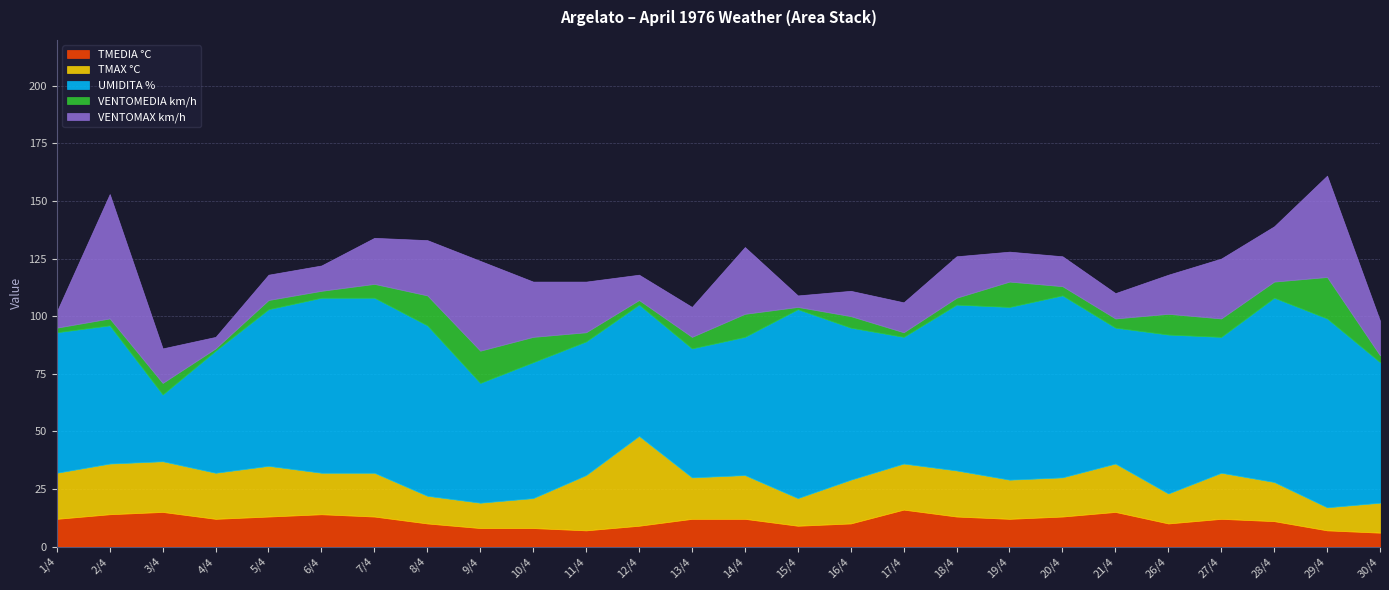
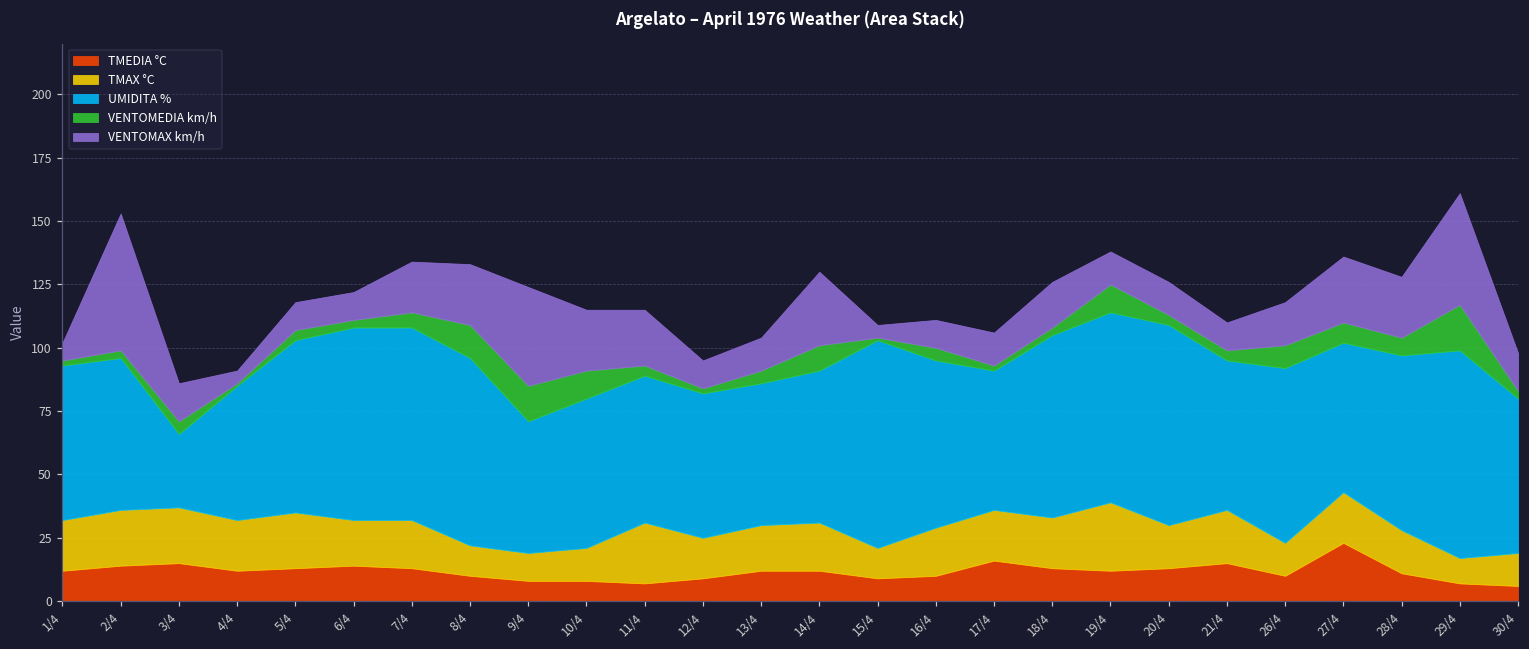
  {
    "TMEDIA °C": {
      "1/4": 12,
      "2/4": 14,
      "3/4": 15,
      "4/4": 12,
      "5/4": 13,
      "6/4": 14,
      "7/4": 13,
      "8/4": 10,
      "9/4": 8,
      "10/4": 8,
      "11/4": 7,
      "12/4": 9,
      "13/4": 12,
      "14/4": 12,
      "15/4": 9,
      "16/4": 10,
      "17/4": 16,
      "18/4": 13,
      "19/4": 12,
      "20/4": 13,
      "21/4": 15,
      "26/4": 10,
-     "27/4": 12,
+     "27/4": 23,
      "28/4": 11,
      "29/4": 7,
      "30/4": 6
    },
    "TMAX °C": {
      "1/4": 20,
      "2/4": 22,
      "3/4": 22,
      "4/4": 20,
      "5/4": 22,
      "6/4": 18,
      "7/4": 19,
      "8/4": 12,
      "9/4": 11,
      "10/4": 13,
      "11/4": 24,
-     "12/4": 39,
+     "12/4": 16,
      "13/4": 18,
      "14/4": 19,
      "15/4": 12,
      "16/4": 19,
      "17/4": 20,
      "18/4": 20,
-     "19/4": 17,
+     "19/4": 27,
      "20/4": 17,
      "21/4": 21,
      "26/4": 13,
      "27/4": 20,
      "28/4": 17,
      "29/4": 10,
      "30/4": 13
    },
    "UMIDITA %": {
      "1/4": 61,
      "2/4": 60,
      "3/4": 29,
      "5/4": 68,
      "6/4": 76,
      "7/4": 76,
      "8/4": 74,
      "9/4": 52,
      "10/4": 59,
      "11/4": 58,
      "12/4": 57,
      "13/4": 56,
      "14/4": 60,
      "16/4": 66,
      "17/4": 55,
      "18/4": 72,
      "19/4": 75,
      "20/4": 79,
      "21/4": 59,
      "26/4": 69,
      "27/4": 59,
-     "28/4": 80,
+     "28/4": 69,
      "29/4": 82,
      "30/4": 61
    },
    "VENTOMEDIA km/h": {
      "1/4": 2,
      "2/4": 3,
      "3/4": 5,
      "5/4": 4,
      "6/4": 3,
      "7/4": 6,
      "8/4": 13,
      "9/4": 14,
      "10/4": 11,
      "11/4": 4,
      "12/4": 2,
      "13/4": 5,
      "14/4": 10,
      "16/4": 5,
      "17/4": 2,
      "18/4": 3,
      "19/4": 11,
      "20/4": 4,
      "21/4": 4,
      "26/4": 9,
      "27/4": 8,
      "28/4": 7,
      "29/4": 18,
      "30/4": 3
    },
    "VENTOMAX km/h": {
      "1/4": 7,
      "2/4": 54,
      "3/4": 15,
      "4/4": 5,
      "5/4": 11,
      "6/4": 11,
      "7/4": 20,
      "8/4": 24,
      "9/4": 39,
      "10/4": 24,
      "11/4": 22,
      "12/4": 11,
      "13/4": 13,
      "14/4": 29,
      "15/4": 5,
      "16/4": 11,
      "17/4": 13,
      "18/4": 18,
      "19/4": 13,
      "20/4": 13,
      "21/4": 11,
      "26/4": 17,
      "27/4": 26,
      "28/4": 24,
      "29/4": 44,
      "30/4": 15
    }
  }
